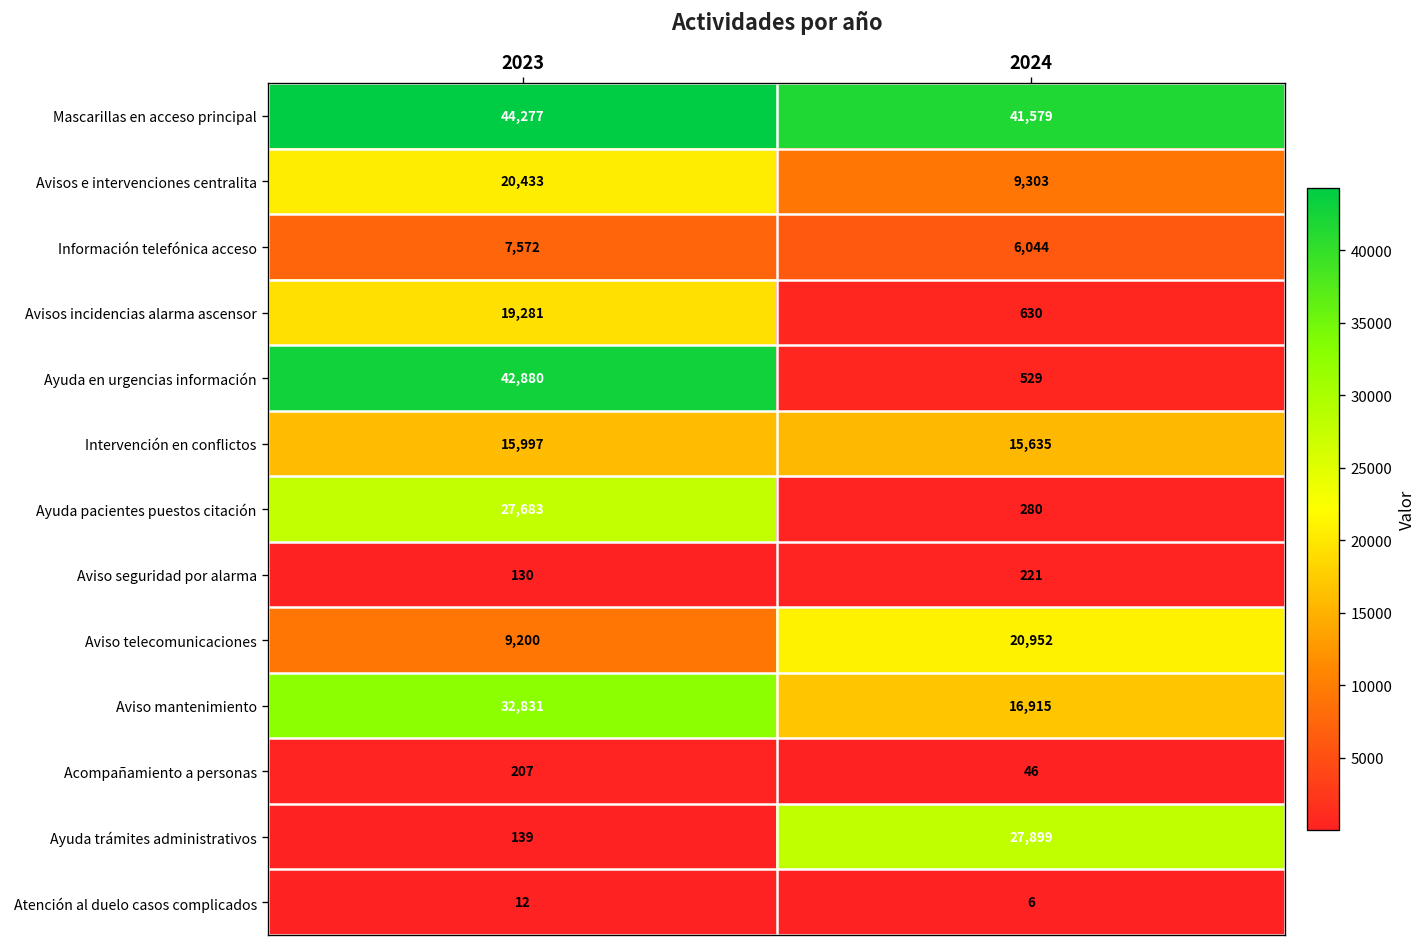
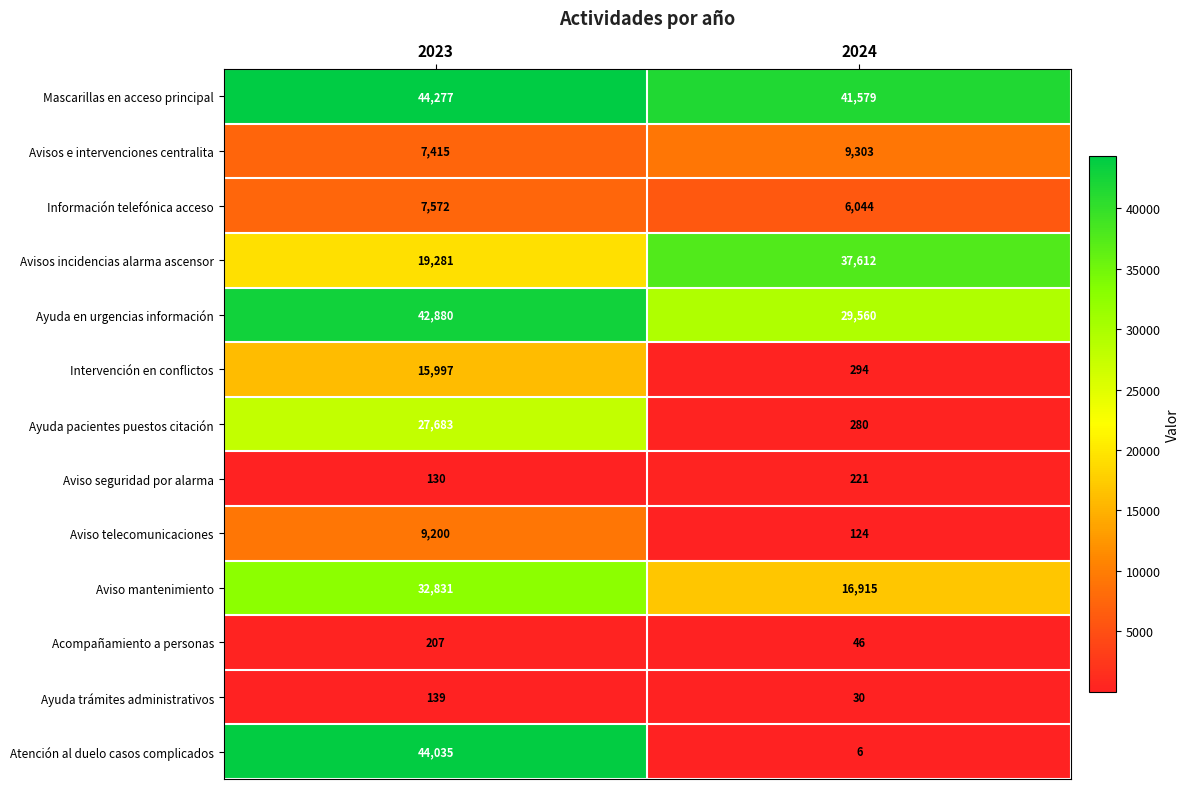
  {
    "Mascarillas en acceso principal": {
      "2023": "44,277",
      "2024": "41,579"
    },
    "Avisos e intervenciones centralita": {
-     "2023": "20,433",
+     "2023": "7,415",
      "2024": "9,303"
    },
    "Información telefónica acceso": {
      "2023": "7,572",
      "2024": "6,044"
    },
    "Avisos incidencias alarma ascensor": {
      "2023": "19,281",
-     "2024": "630"
+     "2024": "37,612"
    },
    "Ayuda en urgencias información": {
      "2023": "42,880",
-     "2024": "529"
+     "2024": "29,560"
    },
    "Intervención en conflictos": {
      "2023": "15,997",
-     "2024": "15,635"
+     "2024": "294"
    },
    "Ayuda pacientes puestos citación": {
      "2023": "27,683",
      "2024": "280"
    },
    "Aviso seguridad por alarma": {
      "2023": "130",
      "2024": "221"
    },
    "Aviso telecomunicaciones": {
      "2023": "9,200",
-     "2024": "20,952"
+     "2024": "124"
    },
    "Aviso mantenimiento": {
      "2023": "32,831",
      "2024": "16,915"
    },
    "Acompañamiento a personas": {
      "2023": "207",
      "2024": "46"
    },
    "Ayuda trámites administrativos": {
      "2023": "139",
-     "2024": "27,899"
+     "2024": "30"
    },
    "Atención al duelo casos complicados": {
-     "2023": "12",
+     "2023": "44,035",
      "2024": "6"
    }
  }
